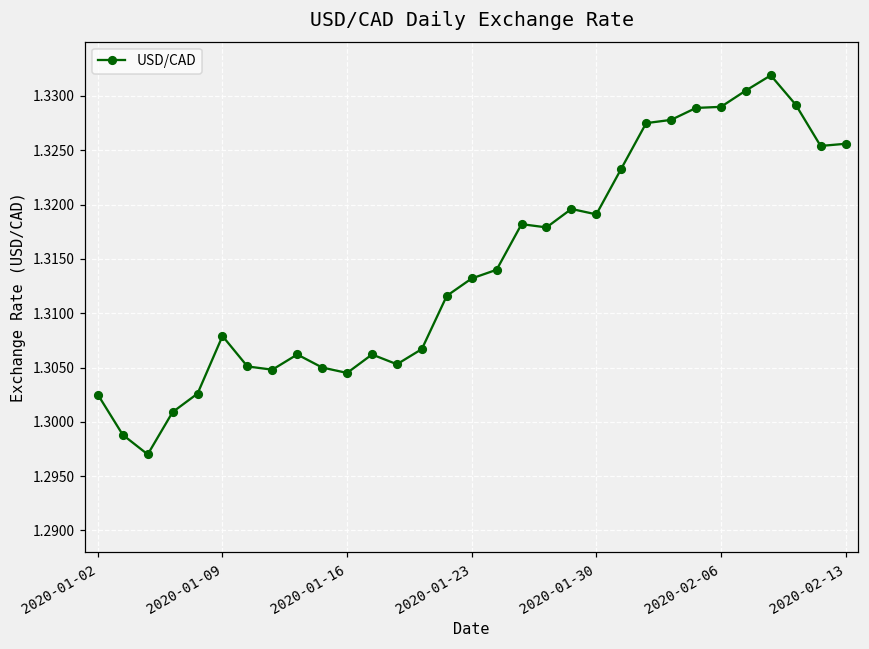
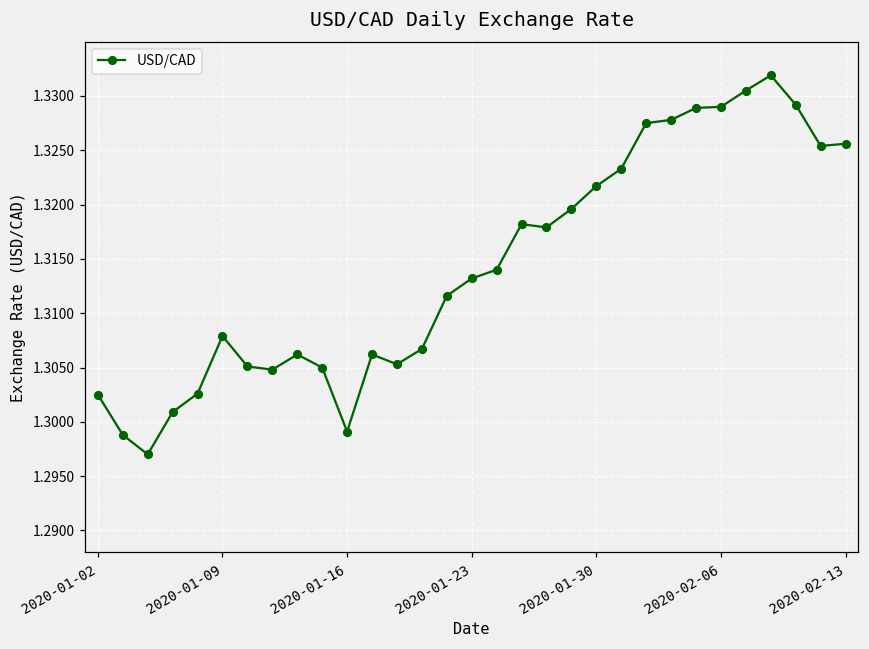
  {
    "2020-01-02": 1.303,
    "2020-01-09": 1.308,
-   "2020-01-16": 1.305,
+   "2020-01-16": 1.299,
    "2020-01-23": 1.313,
-   "2020-01-30": 1.319,
+   "2020-01-30": 1.322,
    "2020-02-06": 1.329,
    "2020-02-13": 1.326
  }
